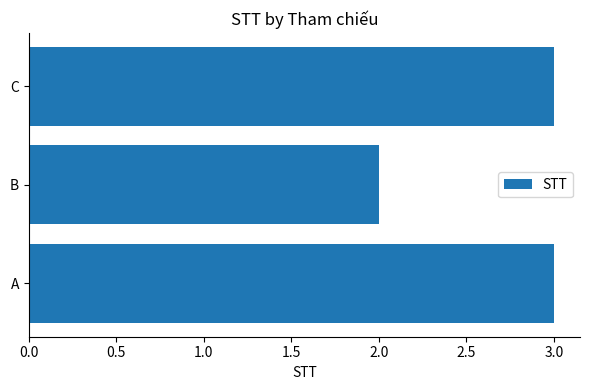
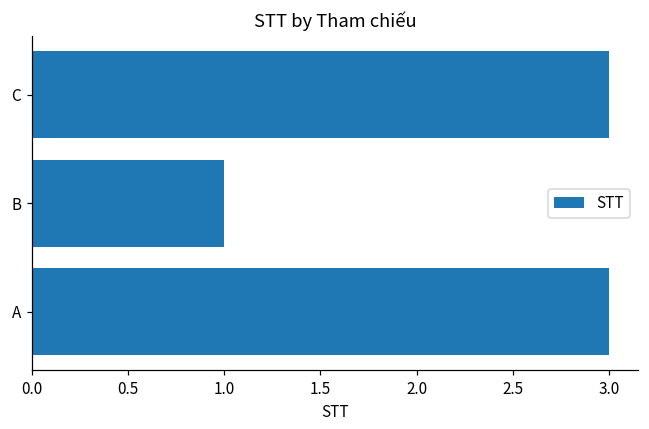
  {
    "C": 3,
-   "B": 2,
+   "B": 1,
    "A": 3
  }
